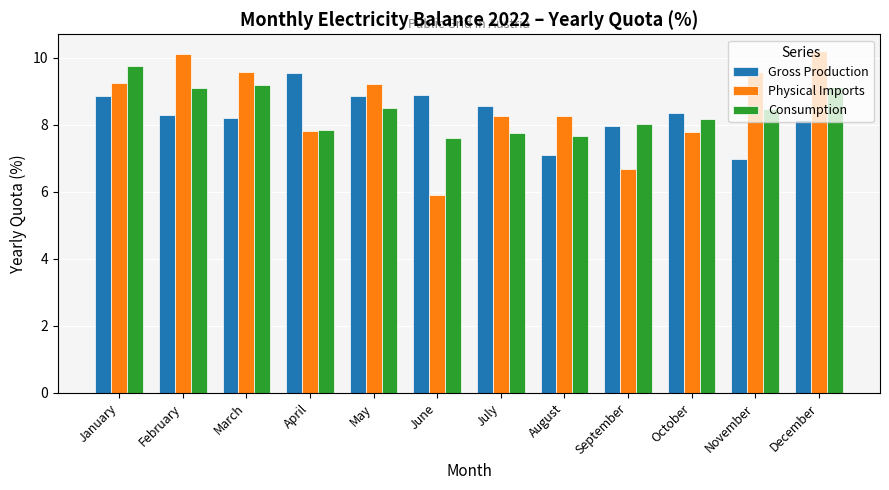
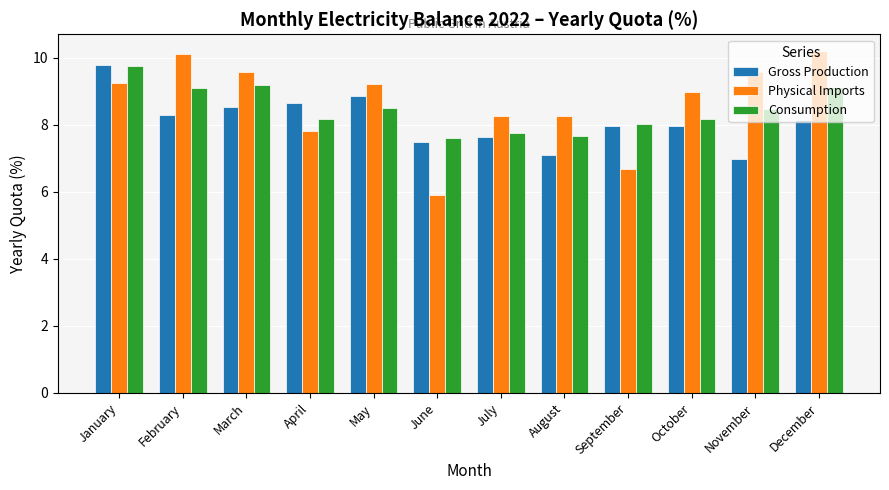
  {
    "Gross Production": {
-     "January": 8.9,
+     "January": 9.8,
      "February": 8.3,
-     "March": 8.2,
-     "April": 9.5,
+     "March": 8.5,
+     "April": 8.6,
      "May": 8.9,
-     "June": 8.9,
-     "July": 8.6,
+     "June": 7.5,
+     "July": 7.7,
      "August": 7.1,
      "September": 8.0,
-     "October": 8.3,
+     "October": 8.0,
      "November": 7.0
    },
    "Physical Imports": {
      "January": 9.3,
      "February": 10.1,
      "March": 9.6,
      "April": 7.8,
      "May": 9.2,
      "June": 5.9,
      "July": 8.3,
      "August": 8.3,
      "September": 6.7,
-     "October": 7.8
+     "October": 9.0
    },
    "Consumption": {
      "January": 9.8,
      "February": 9.1,
      "March": 9.2,
-     "April": 7.9,
+     "April": 8.2,
      "May": 8.5,
      "June": 7.6,
      "July": 7.8,
      "August": 7.7,
      "September": 8.0,
      "October": 8.2
    }
  }
